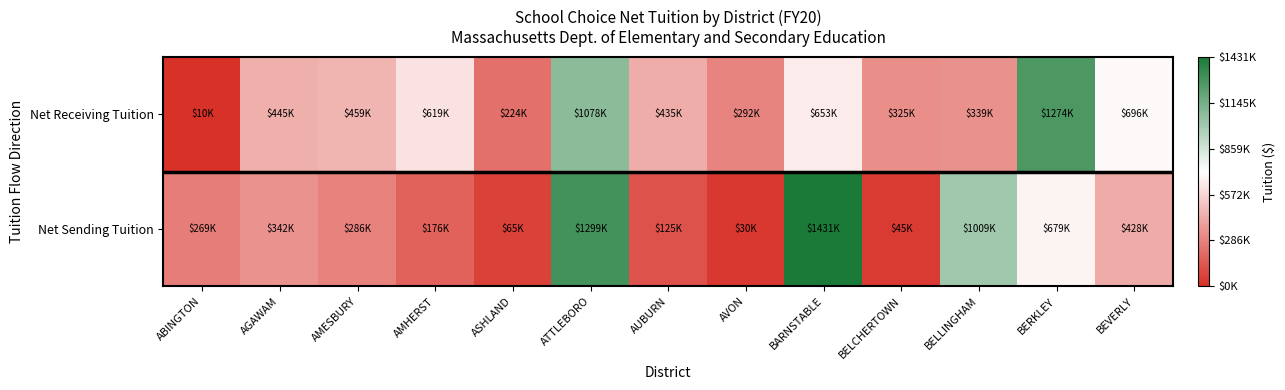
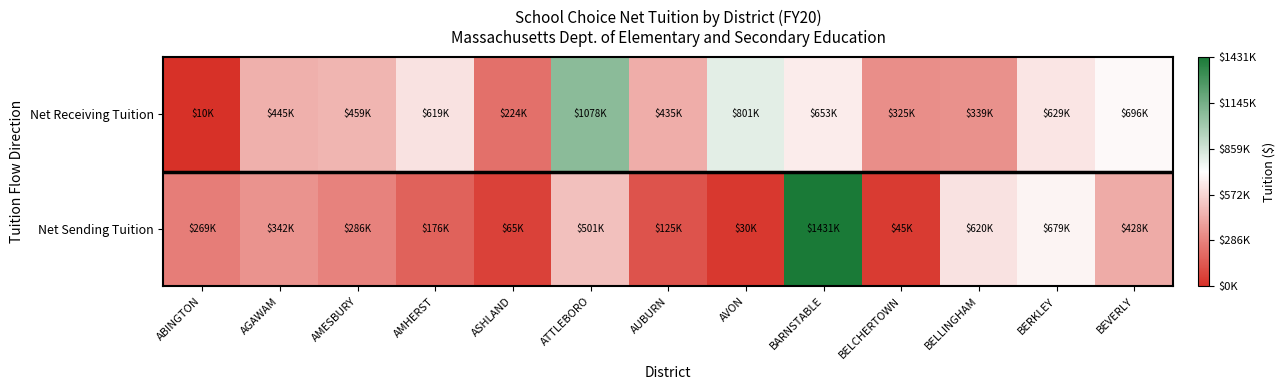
  {
    "Net Receiving Tuition": {
      "ABINGTON": "$10K",
      "AGAWAM": "$445K",
      "AMESBURY": "$459K",
      "AMHERST": "$619K",
      "ASHLAND": "$224K",
      "ATTLEBORO": "$1078K",
      "AUBURN": "$435K",
-     "AVON": "$292K",
+     "AVON": "$801K",
      "BARNSTABLE": "$653K",
      "BELCHERTOWN": "$325K",
      "BELLINGHAM": "$339K",
-     "BERKLEY": "$1274K",
+     "BERKLEY": "$629K",
      "BEVERLY": "$696K"
    },
    "Net Sending Tuition": {
      "ABINGTON": "$269K",
      "AGAWAM": "$342K",
      "AMESBURY": "$286K",
      "AMHERST": "$176K",
      "ASHLAND": "$65K",
-     "ATTLEBORO": "$1299K",
+     "ATTLEBORO": "$501K",
      "AUBURN": "$125K",
      "AVON": "$30K",
      "BARNSTABLE": "$1431K",
      "BELCHERTOWN": "$45K",
-     "BELLINGHAM": "$1009K",
+     "BELLINGHAM": "$620K",
      "BERKLEY": "$679K",
      "BEVERLY": "$428K"
    }
  }
